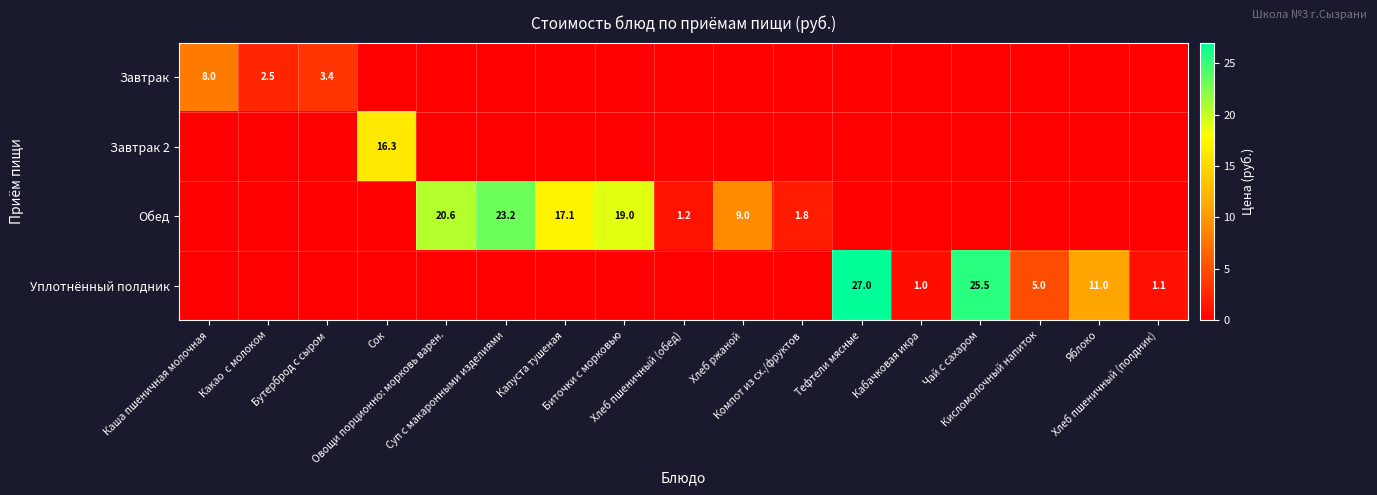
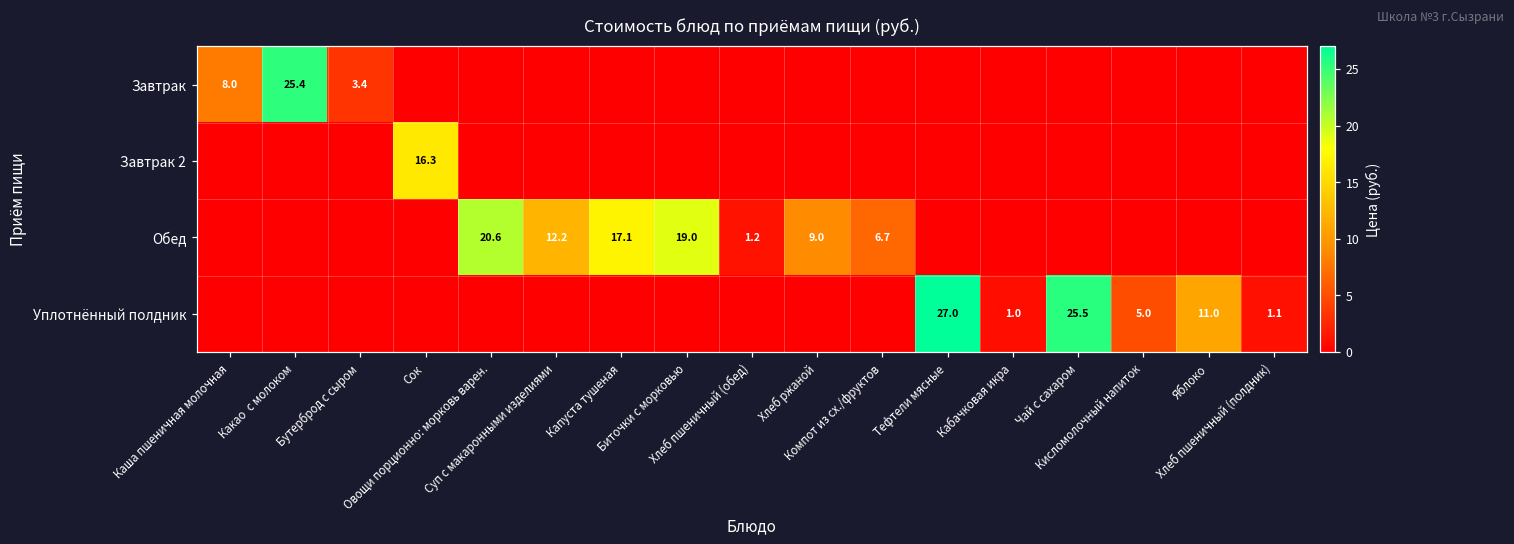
  {
    "Завтрак": {
      "Каша пшеничная молочная": 8.0,
-     "Какао с молоком": 2.5,
+     "Какао с молоком": 25.4,
      "Бутерброд с сыром": 3.4
    },
    "Завтрак 2": {
      "Сок": 16.3
    },
    "Обед": {
      "Овощи порционно: морковь варен.": 20.6,
-     "Суп с макаронными изделиями": 23.2,
+     "Суп с макаронными изделиями": 12.2,
      "Капуста тушеная": 17.1,
      "Биточки с морковью": 19.0,
      "Хлеб пшеничный (обед)": 1.2,
      "Хлеб ржаной": 9.0,
-     "Компот из сх./фруктов": 1.8
+     "Компот из сх./фруктов": 6.7
    },
    "Уплотнённый полдник": {
      "Тефтели мясные": 27.0,
      "Кабачковая икра": 1.0,
      "Чай с сахаром": 25.5,
      "Кисломолочный напиток": 5.0,
      "Яблоко": 11.0,
      "Хлеб пшеничный (полдник)": 1.1
    }
  }
